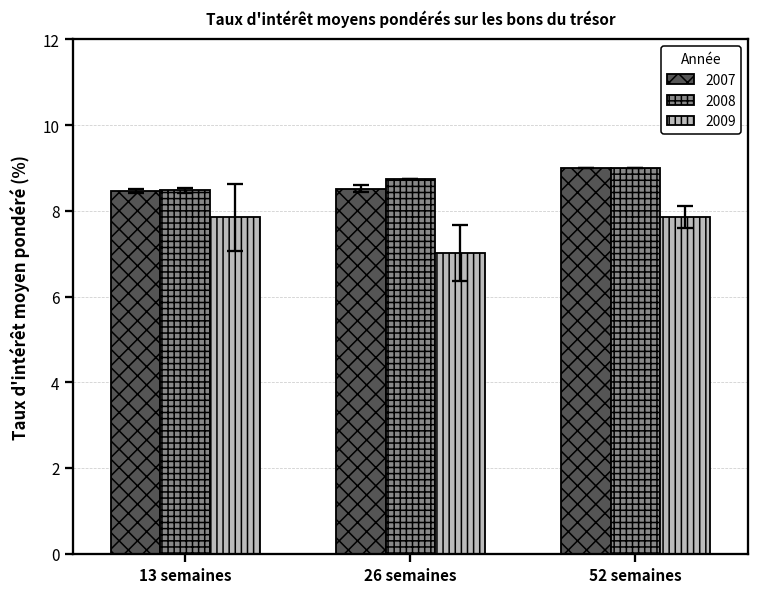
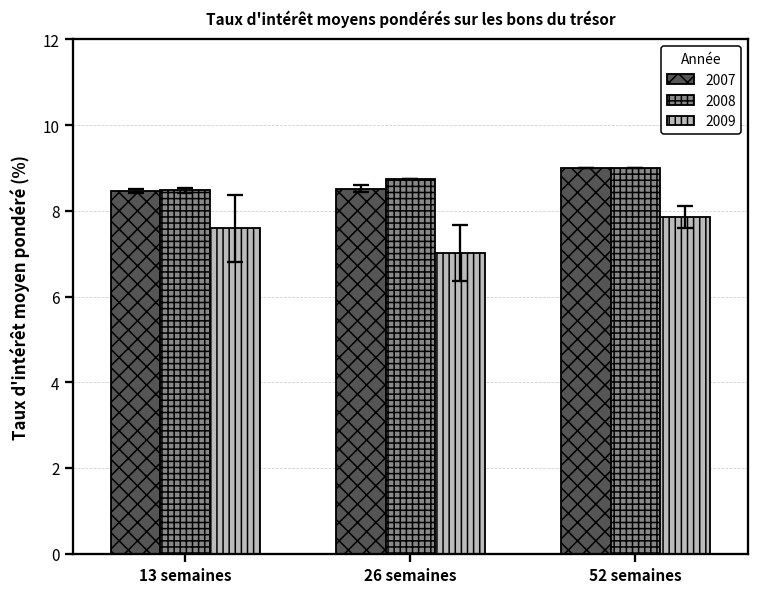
  {
    "2007": {
      "13 semaines": 8.5,
      "26 semaines": 8.5,
      "52 semaines": 9.0
    },
    "2008": {
      "13 semaines": 8.5,
      "26 semaines": 8.8,
      "52 semaines": 9.0
    },
    "2009": {
-     "13 semaines": 7.9,
+     "13 semaines": 7.6,
      "26 semaines": 7.0,
      "52 semaines": 7.9
    }
  }
